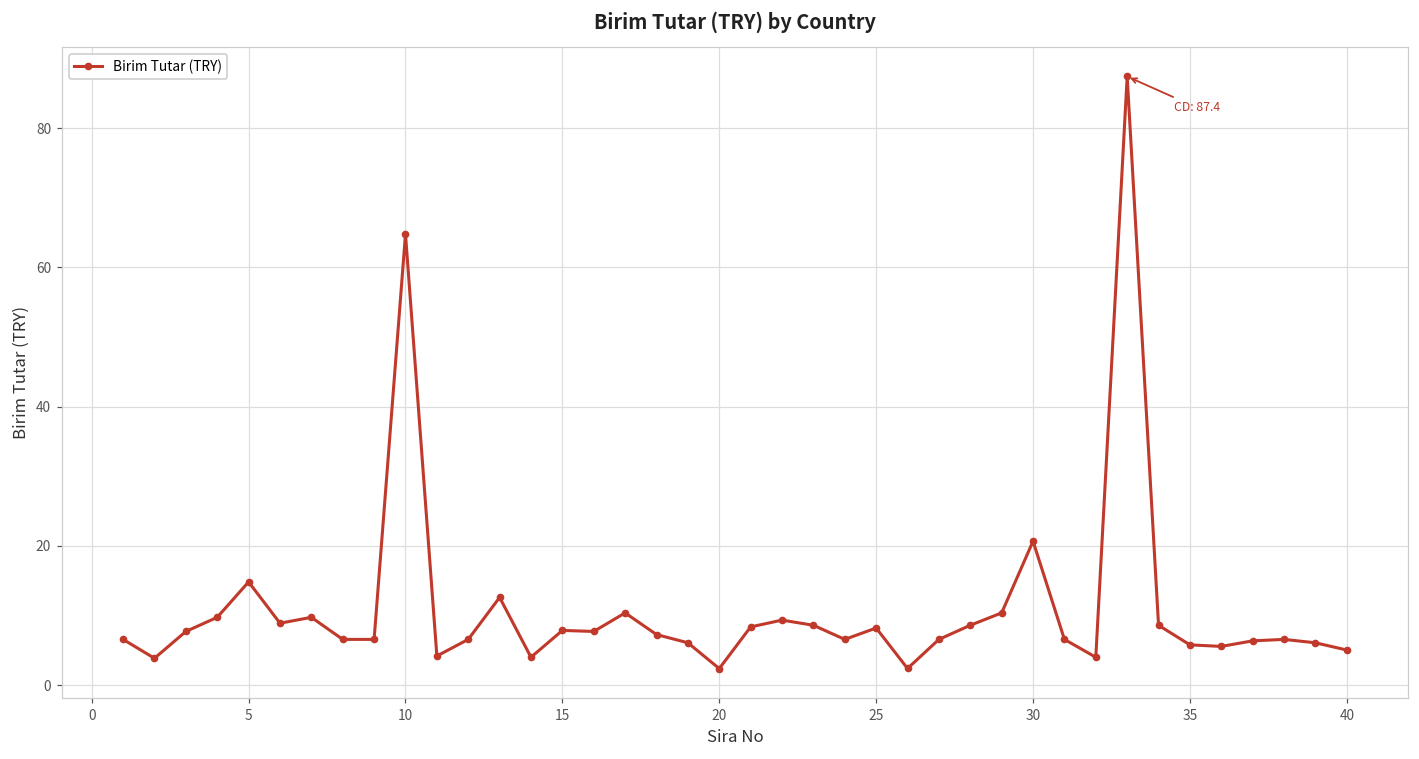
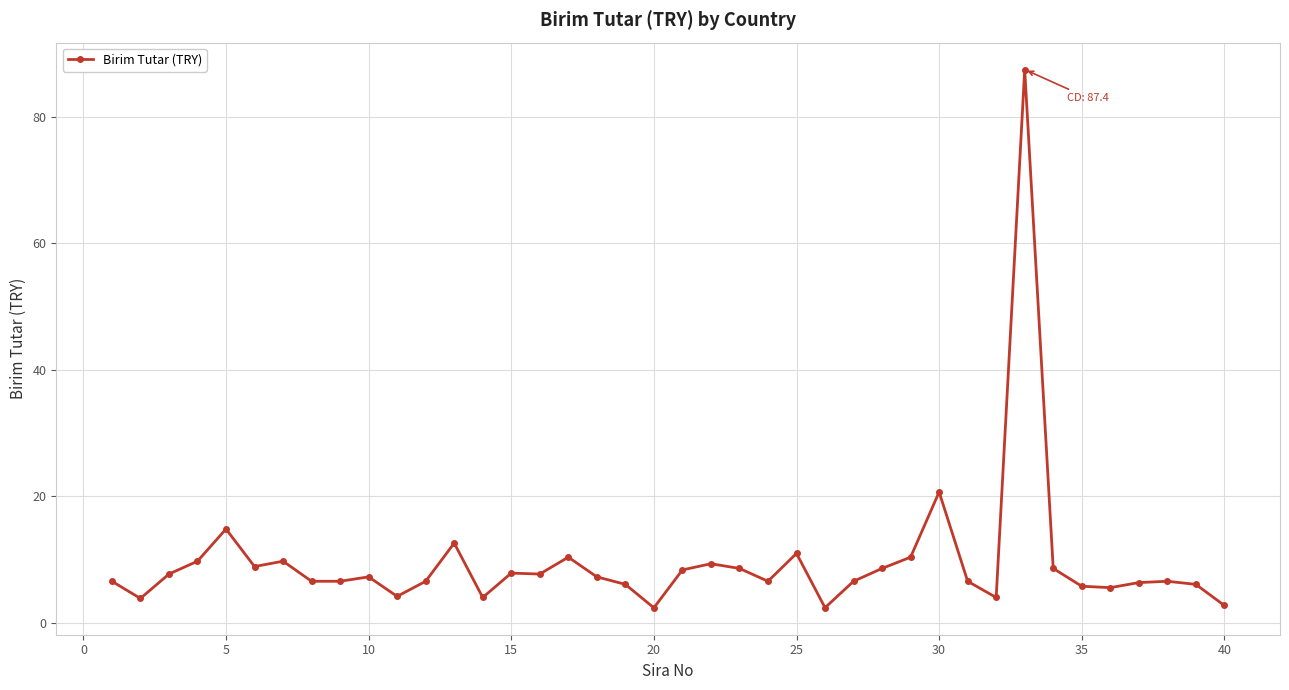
  {
    "5": 15,
-   "10": 65,
+   "10": 7,
    "15": 8,
    "20": 2,
-   "25": 8,
+   "25": 11,
    "30": 21,
    "35": 6,
-   "40": 5
+   "40": 3
  }
